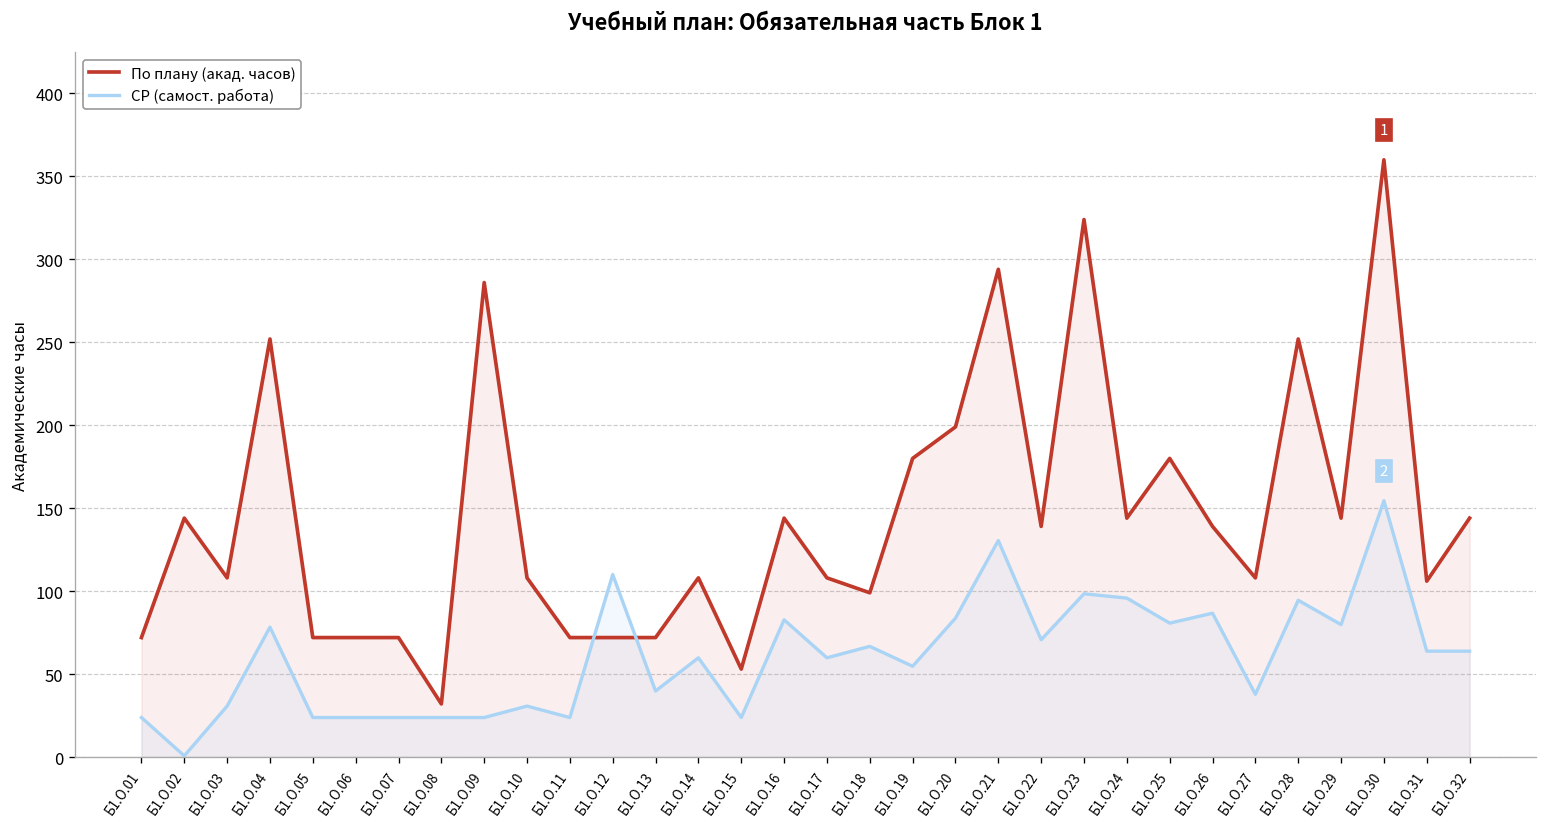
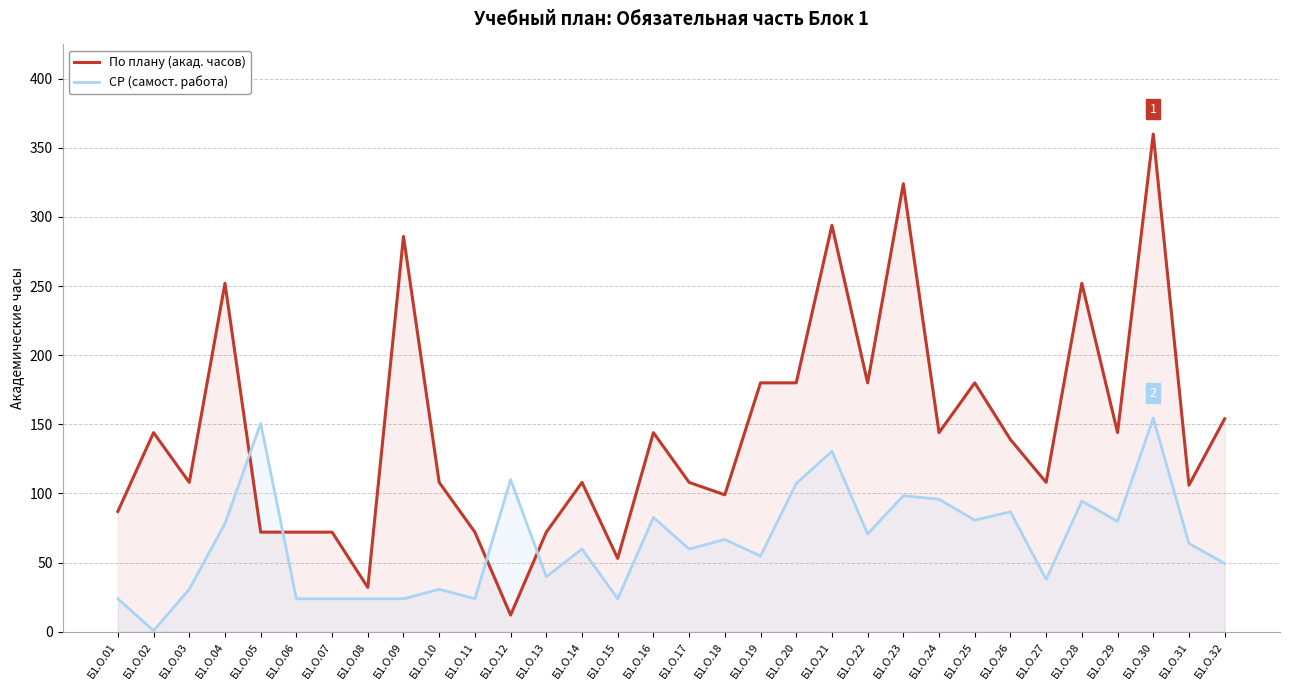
  {
    "По плану (акад. часов)": {
-     "Б1.О.01": 72,
+     "Б1.О.01": 87,
      "Б1.О.02": 144,
      "Б1.О.03": 108,
      "Б1.О.04": 252,
      "Б1.О.05": 72,
      "Б1.О.06": 72,
      "Б1.О.07": 72,
      "Б1.О.08": 32,
      "Б1.О.09": 286,
      "Б1.О.10": 108,
      "Б1.О.11": 72,
-     "Б1.О.12": 72,
+     "Б1.О.12": 12,
      "Б1.О.13": 72,
      "Б1.О.14": 108,
      "Б1.О.15": 53,
      "Б1.О.16": 144,
      "Б1.О.17": 108,
      "Б1.О.18": 99,
      "Б1.О.19": 180,
-     "Б1.О.20": 199,
+     "Б1.О.20": 180,
      "Б1.О.21": 294,
-     "Б1.О.22": 139,
+     "Б1.О.22": 180,
      "Б1.О.23": 324,
      "Б1.О.24": 144,
      "Б1.О.25": 180,
      "Б1.О.26": 139,
      "Б1.О.27": 108,
      "Б1.О.28": 252,
      "Б1.О.29": 144,
      "Б1.О.31": 106,
-     "Б1.О.32": 144
+     "Б1.О.32": 154
    },
    "СР (самост. работа)": {
      "Б1.О.01": 24,
      "Б1.О.02": 1,
      "Б1.О.03": 31,
      "Б1.О.04": 78,
-     "Б1.О.05": 24,
+     "Б1.О.05": 151,
      "Б1.О.06": 24,
      "Б1.О.07": 24,
      "Б1.О.08": 24,
      "Б1.О.09": 24,
      "Б1.О.10": 31,
      "Б1.О.11": 24,
      "Б1.О.12": 110,
      "Б1.О.13": 40,
      "Б1.О.14": 60,
      "Б1.О.15": 24,
      "Б1.О.16": 83,
      "Б1.О.17": 60,
      "Б1.О.18": 67,
      "Б1.О.19": 55,
-     "Б1.О.20": 84,
+     "Б1.О.20": 107,
      "Б1.О.21": 131,
      "Б1.О.22": 71,
      "Б1.О.23": 98,
      "Б1.О.24": 96,
      "Б1.О.25": 81,
      "Б1.О.26": 87,
      "Б1.О.27": 38,
      "Б1.О.28": 95,
      "Б1.О.29": 80,
      "Б1.О.31": 64,
-     "Б1.О.32": 64
+     "Б1.О.32": 49
    }
  }
